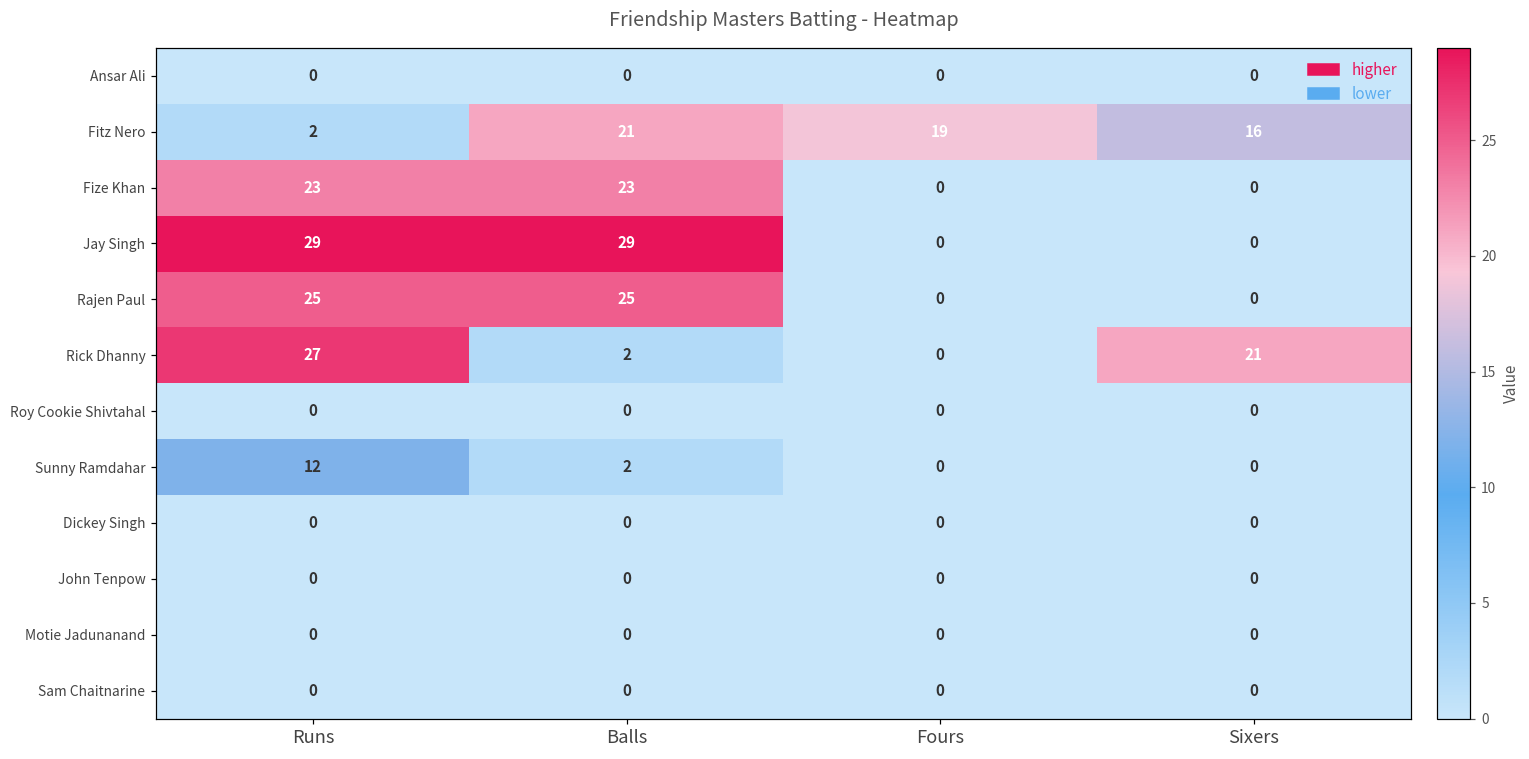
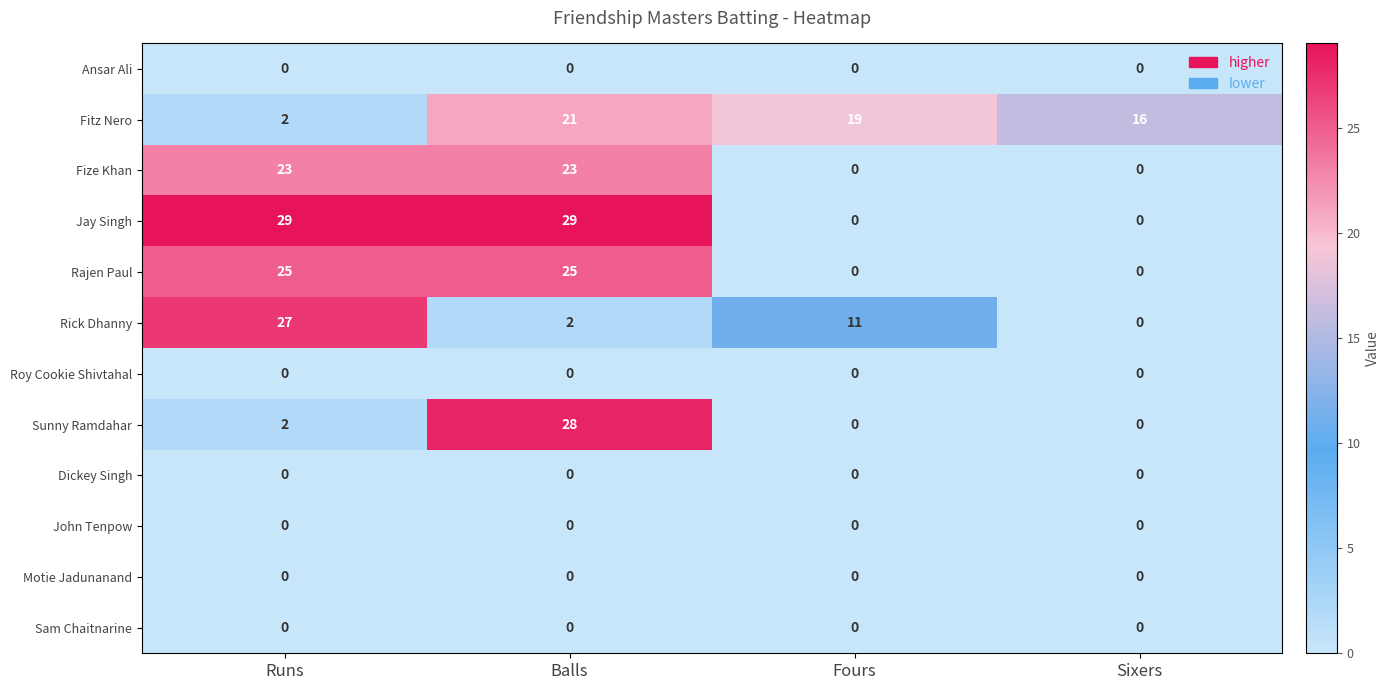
  {
    "Ansar Ali": {
      "Runs": 0,
      "Balls": 0,
      "Fours": 0,
      "Sixers": 0
    },
    "Fitz Nero": {
      "Runs": 2,
      "Balls": 21,
      "Fours": 19,
      "Sixers": 16
    },
    "Fize Khan": {
      "Runs": 23,
      "Balls": 23,
      "Fours": 0,
      "Sixers": 0
    },
    "Jay Singh": {
      "Runs": 29,
      "Balls": 29,
      "Fours": 0,
      "Sixers": 0
    },
    "Rajen Paul": {
      "Runs": 25,
      "Balls": 25,
      "Fours": 0,
      "Sixers": 0
    },
    "Rick Dhanny": {
      "Runs": 27,
      "Balls": 2,
-     "Fours": 0,
-     "Sixers": 21
+     "Fours": 11,
+     "Sixers": 0
    },
    "Roy Cookie Shivtahal": {
      "Runs": 0,
      "Balls": 0,
      "Fours": 0,
      "Sixers": 0
    },
    "Sunny Ramdahar": {
-     "Runs": 12,
-     "Balls": 2,
+     "Runs": 2,
+     "Balls": 28,
      "Fours": 0,
      "Sixers": 0
    },
    "Dickey Singh": {
      "Runs": 0,
      "Balls": 0,
      "Fours": 0,
      "Sixers": 0
    },
    "John Tenpow": {
      "Runs": 0,
      "Balls": 0,
      "Fours": 0,
      "Sixers": 0
    },
    "Motie Jadunanand": {
      "Runs": 0,
      "Balls": 0,
      "Fours": 0,
      "Sixers": 0
    },
    "Sam Chaitnarine": {
      "Runs": 0,
      "Balls": 0,
      "Fours": 0,
      "Sixers": 0
    }
  }
